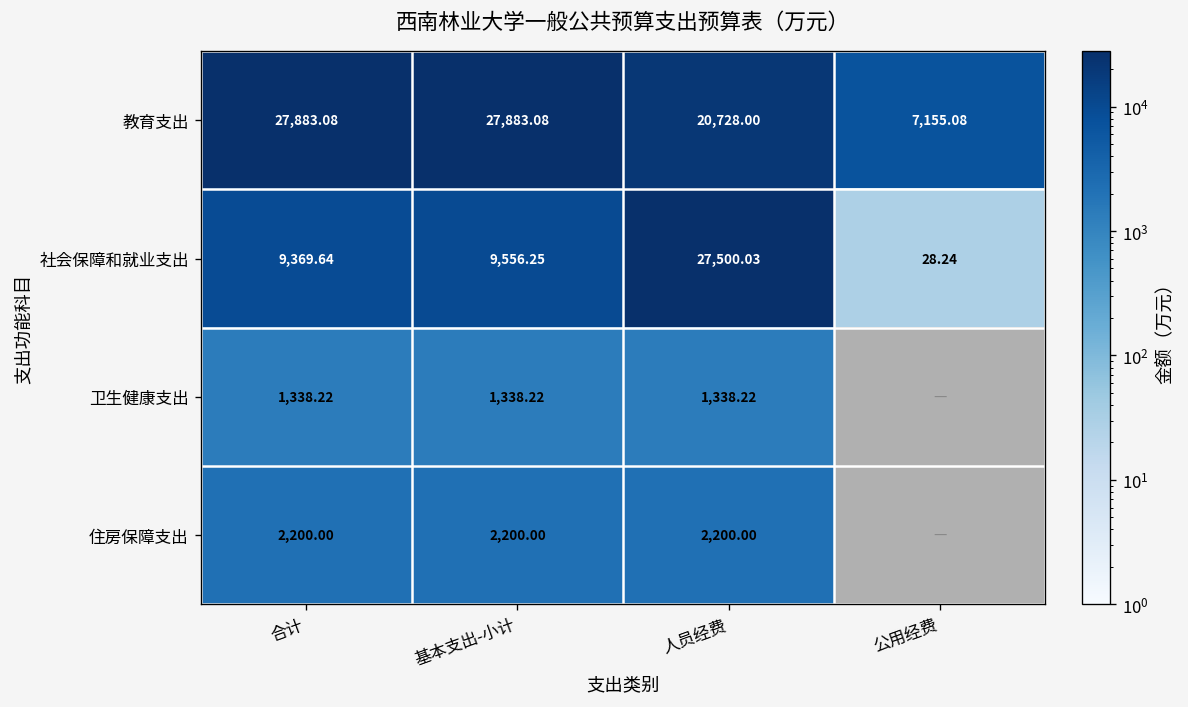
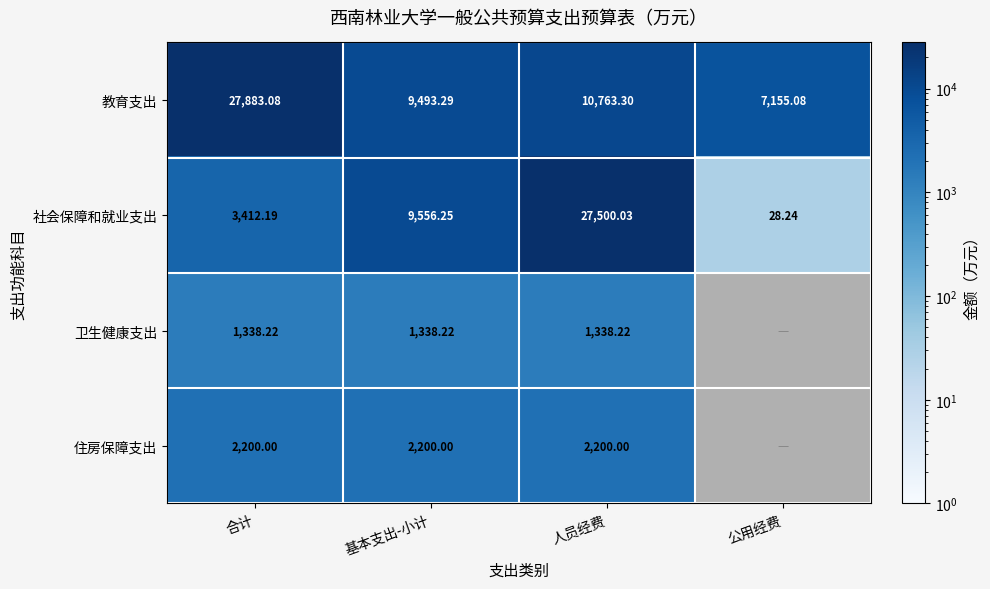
  {
    "教育支出": {
      "合计": "27,883.08",
-     "基本支出-小计": "27,883.08",
-     "人员经费": "20,728.00",
+     "基本支出-小计": "9,493.29",
+     "人员经费": "10,763.30",
      "公用经费": "7,155.08"
    },
    "社会保障和就业支出": {
-     "合计": "9,369.64",
+     "合计": "3,412.19",
      "基本支出-小计": "9,556.25",
      "人员经费": "27,500.03",
      "公用经费": "28.24"
    },
    "卫生健康支出": {
      "合计": "1,338.22",
      "基本支出-小计": "1,338.22",
      "人员经费": "1,338.22"
    },
    "住房保障支出": {
      "合计": "2,200.00",
      "基本支出-小计": "2,200.00",
      "人员经费": "2,200.00"
    }
  }
